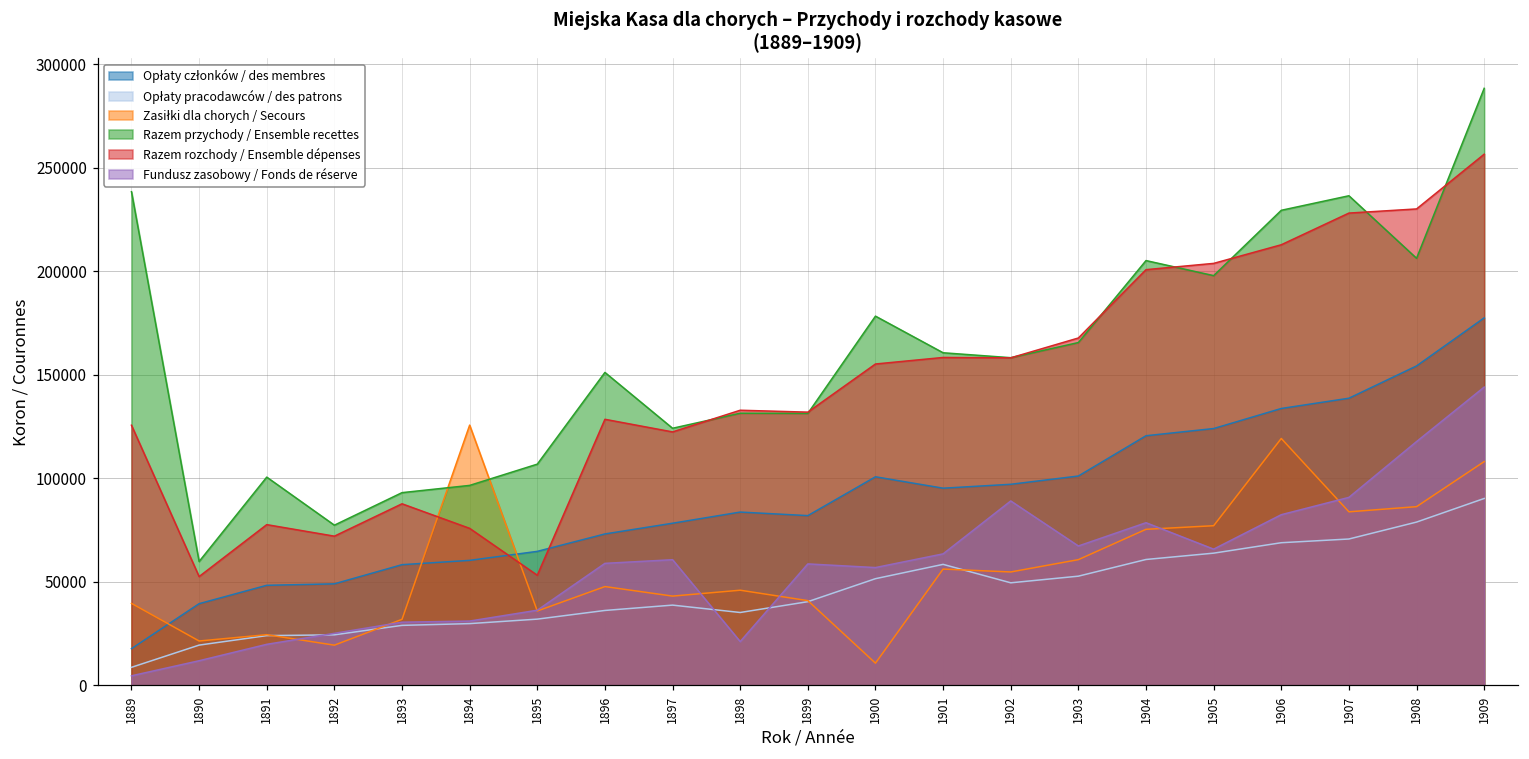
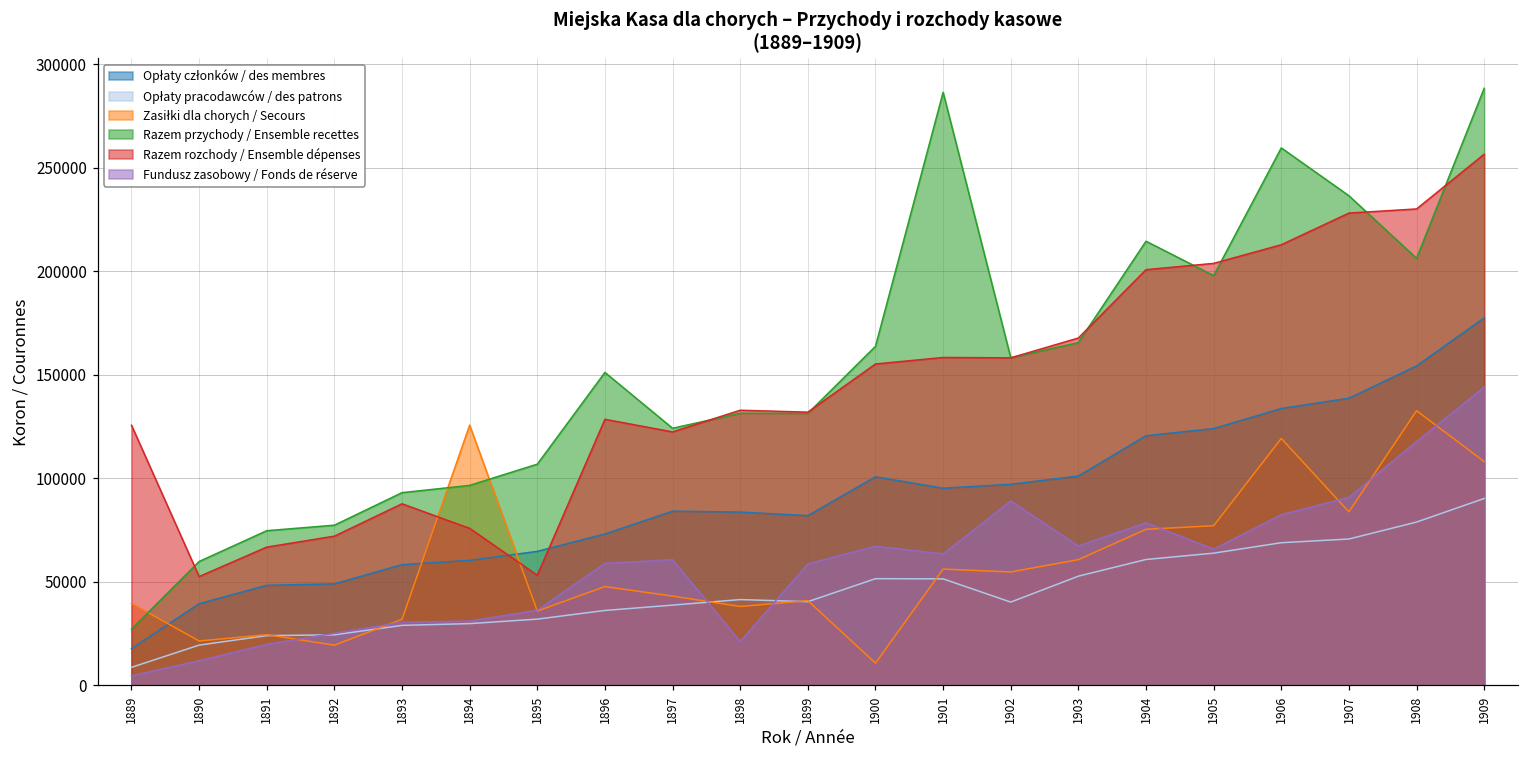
  {
    "Opłaty członków / des membres": {
      "1889": 18000,
      "1890": 39000,
      "1891": 48000,
      "1892": 49000,
      "1893": 58000,
      "1894": 60000,
      "1895": 65000,
      "1896": 73000,
-     "1897": 78000,
+     "1897": 84000,
      "1898": 84000,
      "1899": 82000,
      "1900": 101000,
      "1901": 95000,
      "1902": 97000,
      "1903": 101000,
      "1904": 121000,
      "1905": 124000,
      "1906": 134000,
      "1907": 139000,
      "1908": 154000,
      "1909": 178000
    },
    "Opłaty pracodawców / des patrons": {
      "1889": 9000,
      "1890": 19000,
      "1893": 29000,
      "1895": 32000,
      "1896": 36000,
      "1897": 39000,
-     "1898": 35000,
+     "1898": 41000,
      "1900": 52000,
-     "1901": 58000,
-     "1902": 50000,
+     "1901": 51000,
+     "1902": 40000,
      "1903": 53000,
      "1904": 61000,
      "1905": 64000,
      "1906": 69000,
      "1907": 71000,
      "1908": 79000,
      "1909": 90000
    },
    "Zasiłki dla chorych / Secours": {
      "1889": 40000,
      "1890": 21000,
      "1892": 19000,
      "1893": 32000,
      "1894": 126000,
      "1896": 48000,
      "1897": 43000,
-     "1898": 46000,
+     "1898": 38000,
      "1900": 11000,
      "1901": 56000,
      "1902": 55000,
      "1903": 61000,
      "1904": 75000,
      "1905": 77000,
      "1906": 119000,
      "1907": 84000,
-     "1908": 86000,
+     "1908": 133000,
      "1909": 108000
    },
    "Razem przychody / Ensemble recettes": {
-     "1889": 239000,
+     "1889": 27000,
      "1890": 60000,
-     "1891": 101000,
+     "1891": 75000,
      "1892": 77000,
      "1893": 93000,
      "1894": 97000,
      "1895": 107000,
      "1896": 151000,
      "1897": 124000,
      "1898": 131000,
-     "1900": 178000,
-     "1901": 161000,
+     "1900": 164000,
+     "1901": 287000,
      "1903": 166000,
-     "1904": 205000,
+     "1904": 215000,
      "1905": 198000,
-     "1906": 230000,
+     "1906": 260000,
      "1907": 237000,
      "1908": 206000,
      "1909": 288000
    },
    "Razem rozchody / Ensemble dépenses": {
      "1889": 126000,
      "1890": 53000,
-     "1891": 78000,
+     "1891": 67000,
      "1892": 72000,
      "1893": 88000,
      "1894": 76000,
      "1895": 53000,
      "1896": 129000,
      "1897": 122000,
      "1898": 133000,
      "1900": 155000,
      "1901": 158000,
      "1903": 168000,
      "1904": 201000,
      "1905": 204000,
      "1906": 213000,
      "1907": 228000,
      "1908": 230000,
      "1909": 257000
    },
    "Fundusz zasobowy / Fonds de réserve": {
      "1889": 5000,
      "1890": 12000,
      "1891": 20000,
      "1893": 30000,
      "1896": 59000,
      "1897": 61000,
      "1898": 21000,
      "1899": 59000,
-     "1900": 57000,
+     "1900": 67000,
      "1901": 63000,
      "1902": 89000,
      "1903": 67000,
      "1904": 79000,
      "1905": 66000,
      "1906": 82000,
      "1907": 91000,
      "1908": 118000,
      "1909": 144000
    }
  }
